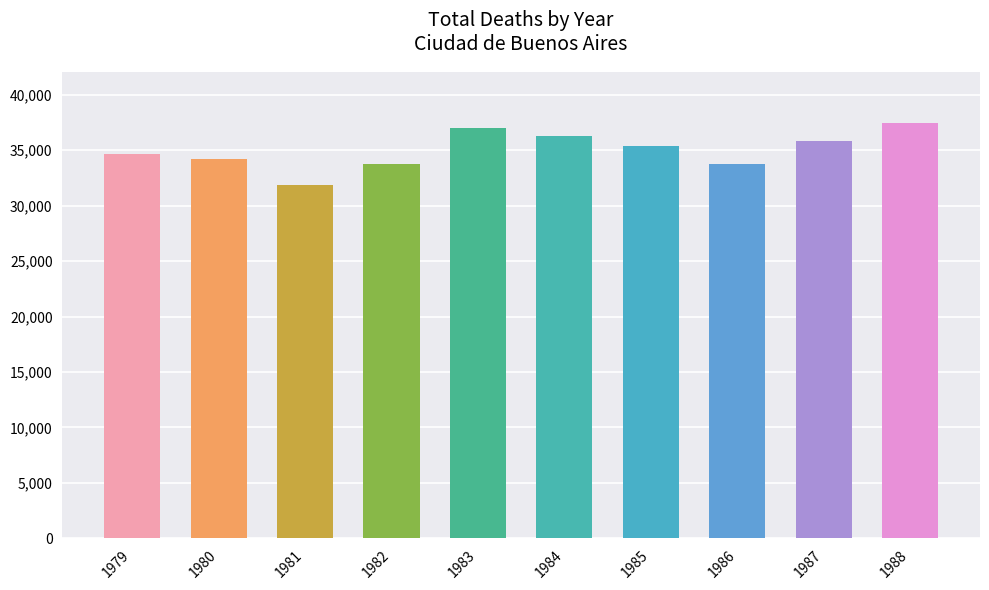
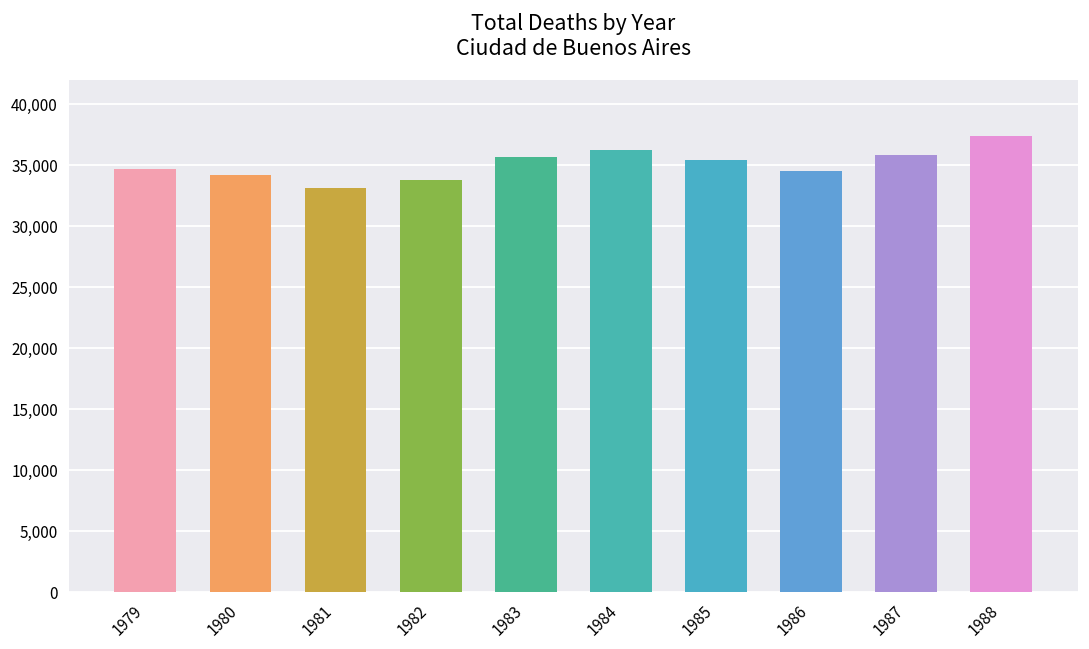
  {
    "1979": "34,700",
    "1980": "34,200",
-   "1981": "31,800",
+   "1981": "33,200",
    "1982": "33,800",
-   "1983": "37,000",
+   "1983": "35,700",
    "1984": "36,200",
    "1985": "35,400",
-   "1986": "33,700",
+   "1986": "34,500",
    "1987": "35,800",
    "1988": "37,400"
  }
